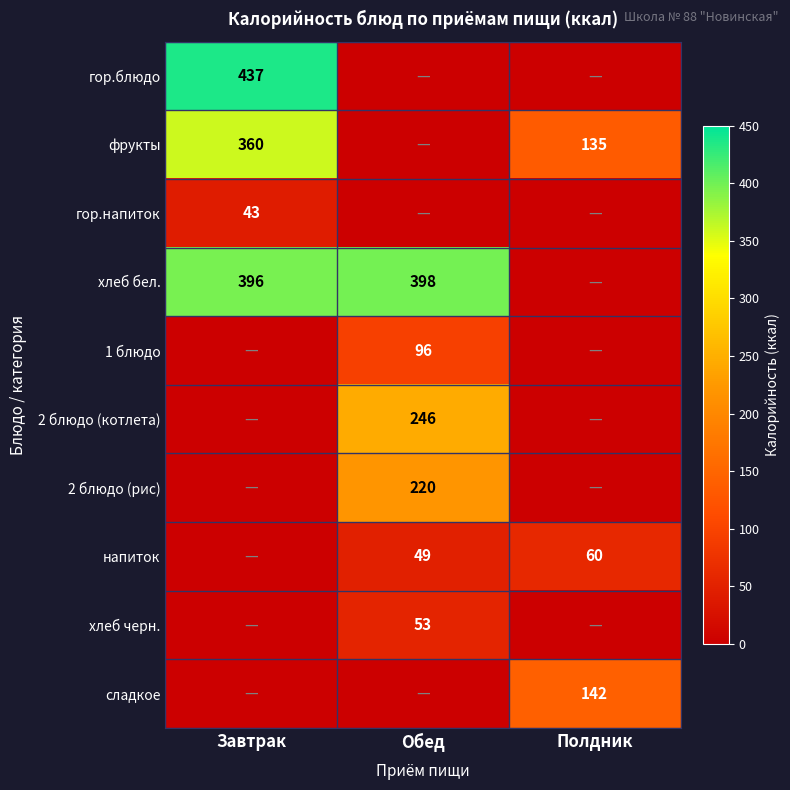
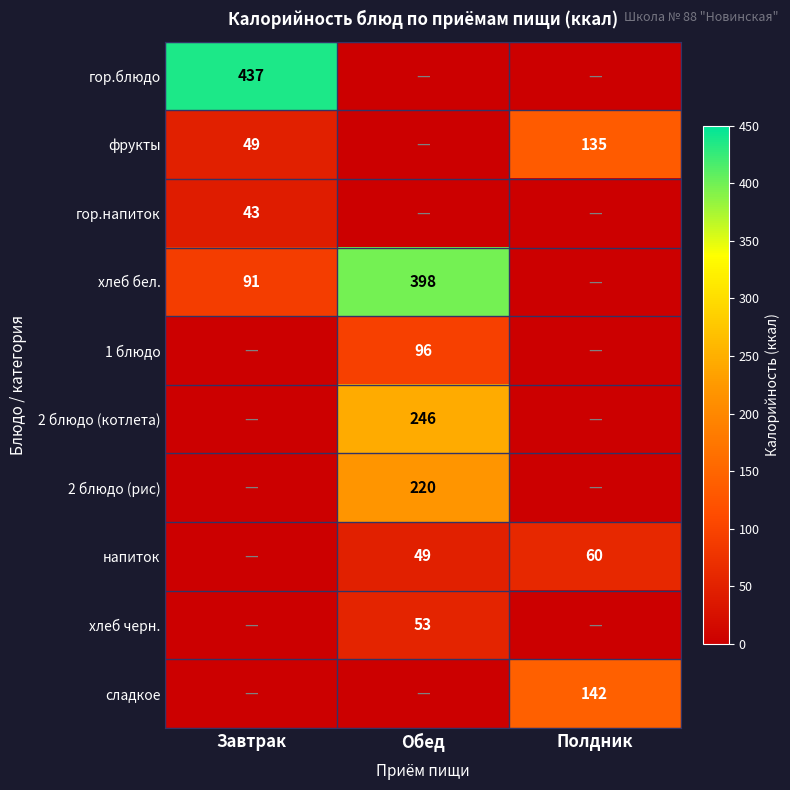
  {
    "гор.блюдо": {
      "Завтрак": 437
    },
    "фрукты": {
-     "Завтрак": 360,
+     "Завтрак": 49,
      "Полдник": 135
    },
    "гор.напиток": {
      "Завтрак": 43
    },
    "хлеб бел.": {
-     "Завтрак": 396,
+     "Завтрак": 91,
      "Обед": 398
    },
    "1 блюдо": {
      "Обед": 96
    },
    "2 блюдо (котлета)": {
      "Обед": 246
    },
    "2 блюдо (рис)": {
      "Обед": 220
    },
    "напиток": {
      "Обед": 49,
      "Полдник": 60
    },
    "хлеб черн.": {
      "Обед": 53
    },
    "сладкое": {
      "Полдник": 142
    }
  }
